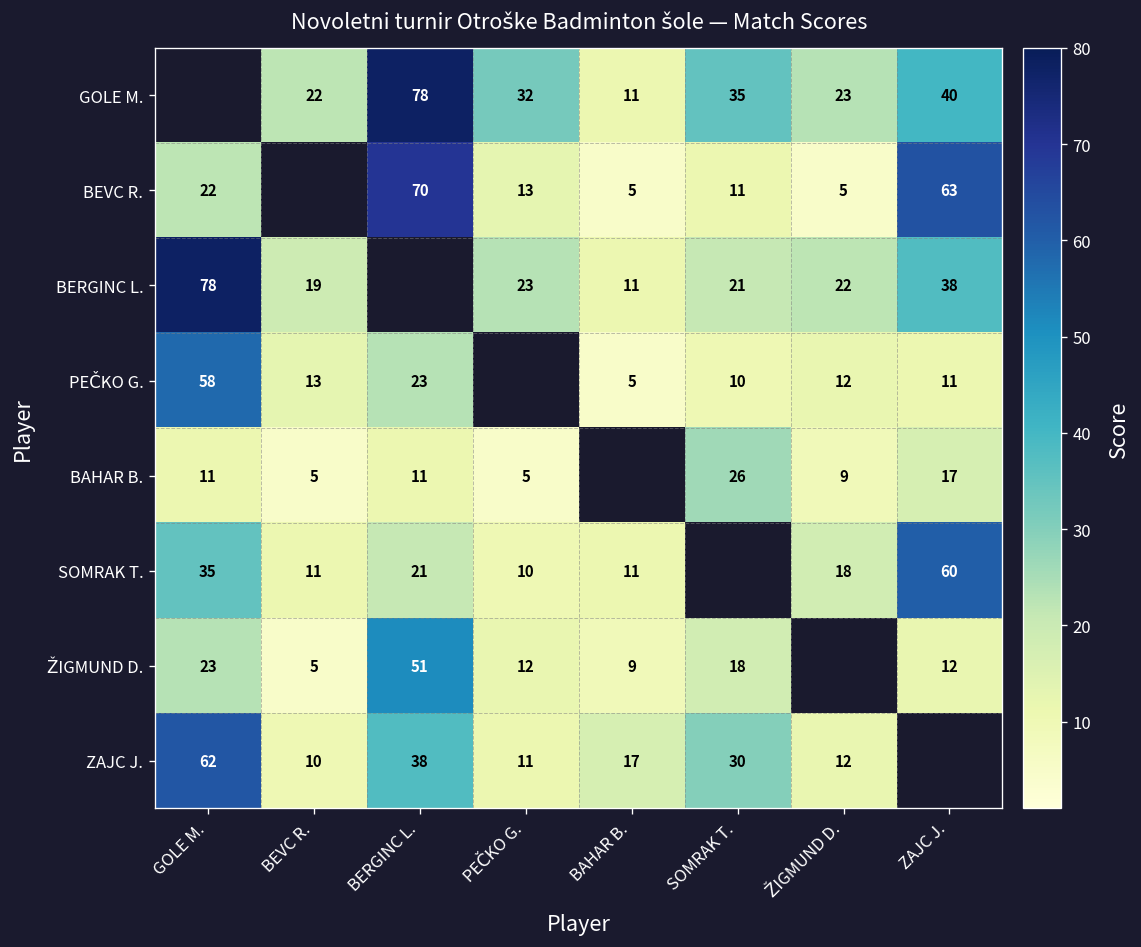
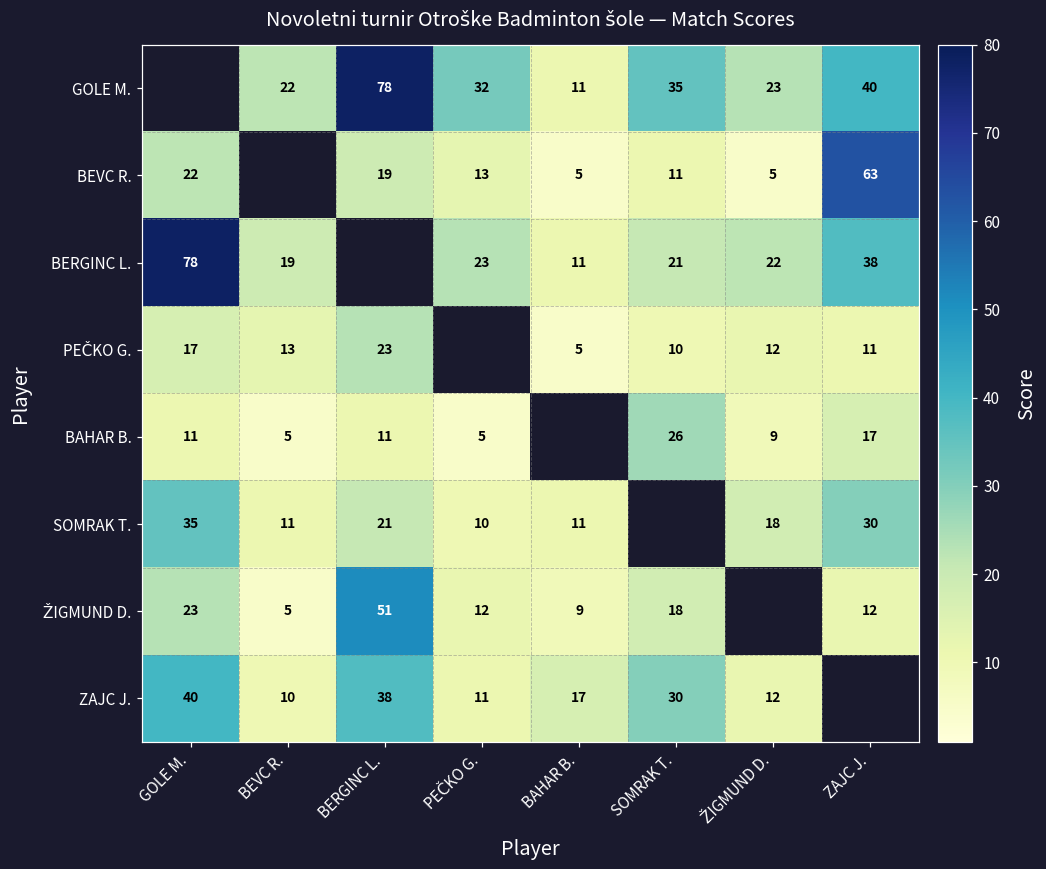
  {
    "GOLE M.": {
      "BEVC R.": 22,
      "BERGINC L.": 78,
      "PEČKO G.": 32,
      "BAHAR B.": 11,
      "SOMRAK T.": 35,
      "ŽIGMUND D.": 23,
      "ZAJC J.": 40
    },
    "BEVC R.": {
      "GOLE M.": 22,
-     "BERGINC L.": 70,
+     "BERGINC L.": 19,
      "PEČKO G.": 13,
      "BAHAR B.": 5,
      "SOMRAK T.": 11,
      "ŽIGMUND D.": 5,
      "ZAJC J.": 63
    },
    "BERGINC L.": {
      "GOLE M.": 78,
      "BEVC R.": 19,
      "PEČKO G.": 23,
      "BAHAR B.": 11,
      "SOMRAK T.": 21,
      "ŽIGMUND D.": 22,
      "ZAJC J.": 38
    },
    "PEČKO G.": {
-     "GOLE M.": 58,
+     "GOLE M.": 17,
      "BEVC R.": 13,
      "BERGINC L.": 23,
      "BAHAR B.": 5,
      "SOMRAK T.": 10,
      "ŽIGMUND D.": 12,
      "ZAJC J.": 11
    },
    "BAHAR B.": {
      "GOLE M.": 11,
      "BEVC R.": 5,
      "BERGINC L.": 11,
      "PEČKO G.": 5,
      "SOMRAK T.": 26,
      "ŽIGMUND D.": 9,
      "ZAJC J.": 17
    },
    "SOMRAK T.": {
      "GOLE M.": 35,
      "BEVC R.": 11,
      "BERGINC L.": 21,
      "PEČKO G.": 10,
      "BAHAR B.": 11,
      "ŽIGMUND D.": 18,
-     "ZAJC J.": 60
+     "ZAJC J.": 30
    },
    "ŽIGMUND D.": {
      "GOLE M.": 23,
      "BEVC R.": 5,
      "BERGINC L.": 51,
      "PEČKO G.": 12,
      "BAHAR B.": 9,
      "SOMRAK T.": 18,
      "ZAJC J.": 12
    },
    "ZAJC J.": {
-     "GOLE M.": 62,
+     "GOLE M.": 40,
      "BEVC R.": 10,
      "BERGINC L.": 38,
      "PEČKO G.": 11,
      "BAHAR B.": 17,
      "SOMRAK T.": 30,
      "ŽIGMUND D.": 12
    }
  }
